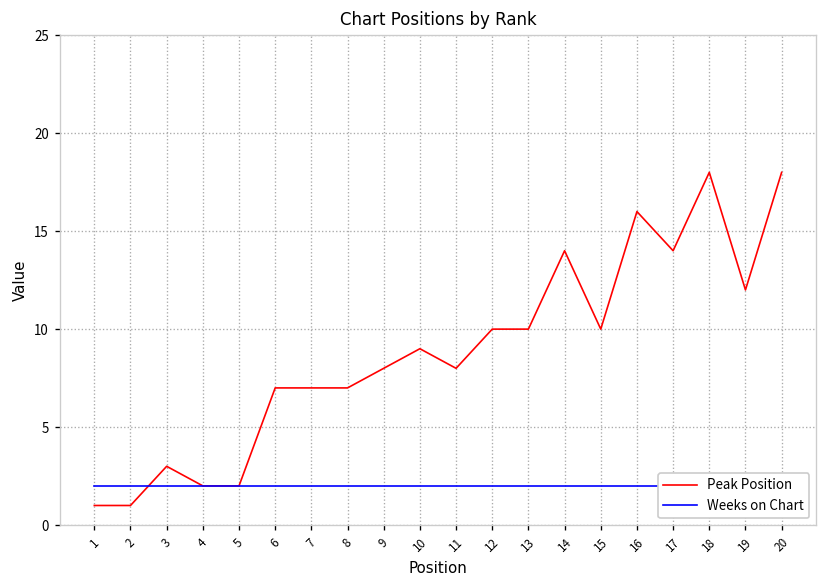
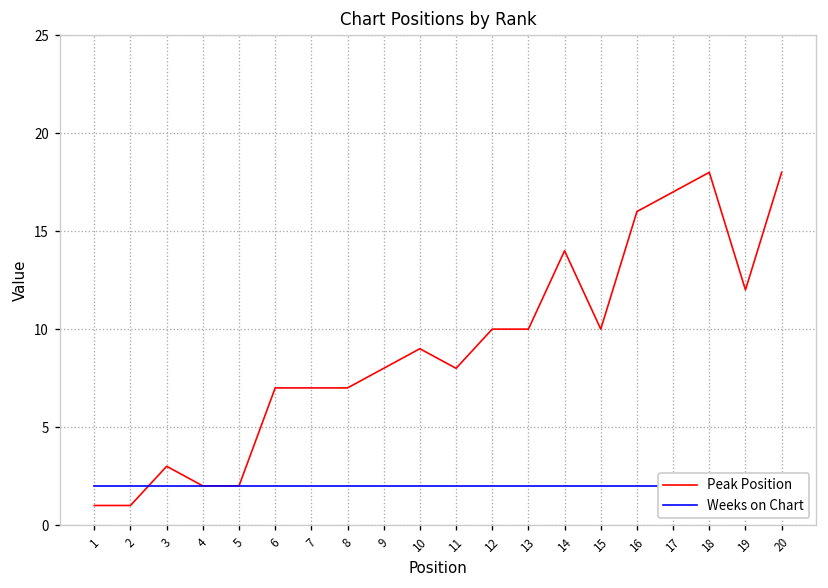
  {
    "Peak Position": {
      "1": 1,
      "2": 1,
      "3": 3,
      "6": 7,
      "7": 7,
      "8": 7,
      "9": 8,
      "10": 9,
      "11": 8,
      "12": 10,
      "13": 10,
      "14": 14,
      "15": 10,
      "16": 16,
-     "17": 14,
+     "17": 17,
      "18": 18,
      "19": 12,
      "20": 18
    },
    "Weeks on Chart": {
      "1": 2,
      "2": 2,
      "3": 2,
      "6": 2,
      "7": 2,
      "8": 2,
      "9": 2,
      "10": 2,
      "11": 2,
      "12": 2,
      "13": 2,
      "14": 2,
      "15": 2,
      "16": 2
    }
  }
